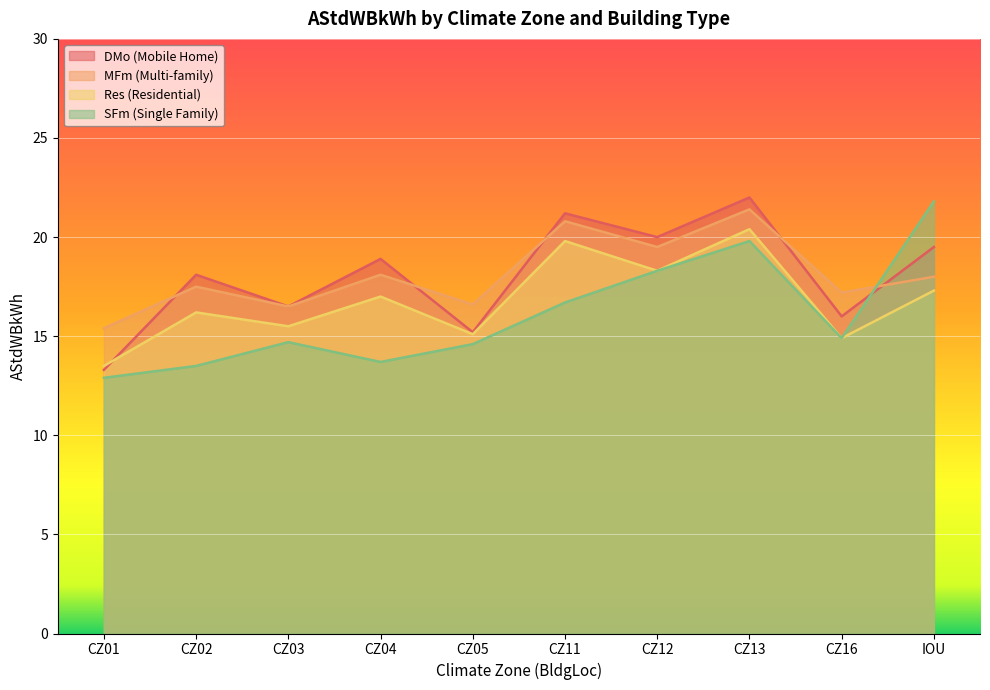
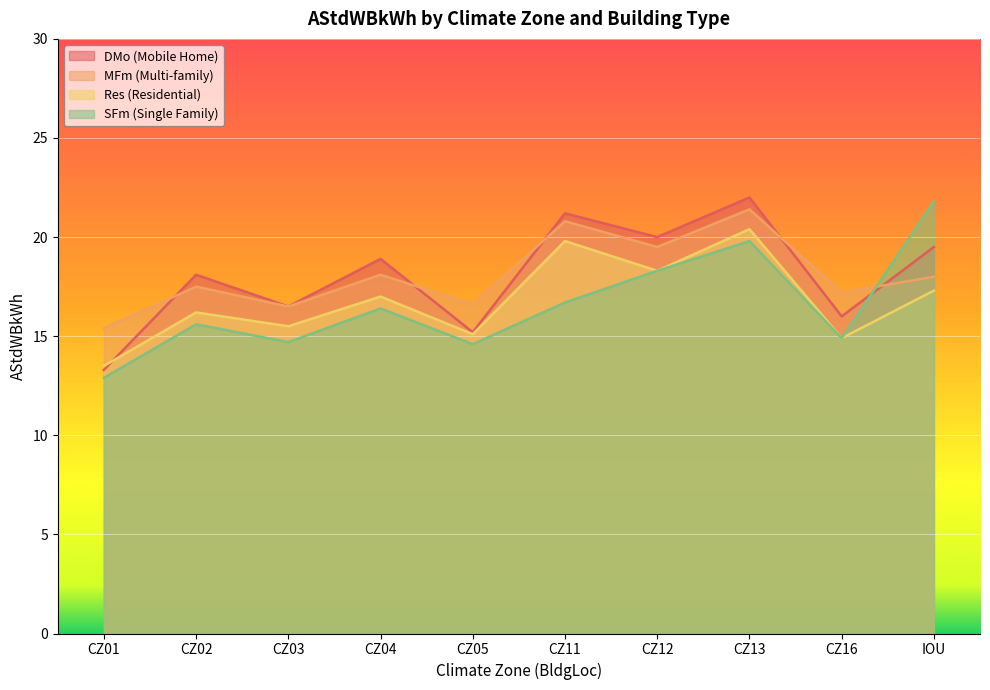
  {
    "SFm (Single Family)": {
      "CZ01": 12.9,
-     "CZ02": 13.5,
+     "CZ02": 15.6,
      "CZ03": 14.7,
-     "CZ04": 13.7,
+     "CZ04": 16.4,
      "CZ05": 14.6,
      "CZ11": 16.7,
      "CZ13": 19.8,
      "IOU": 21.8
    }
  }
